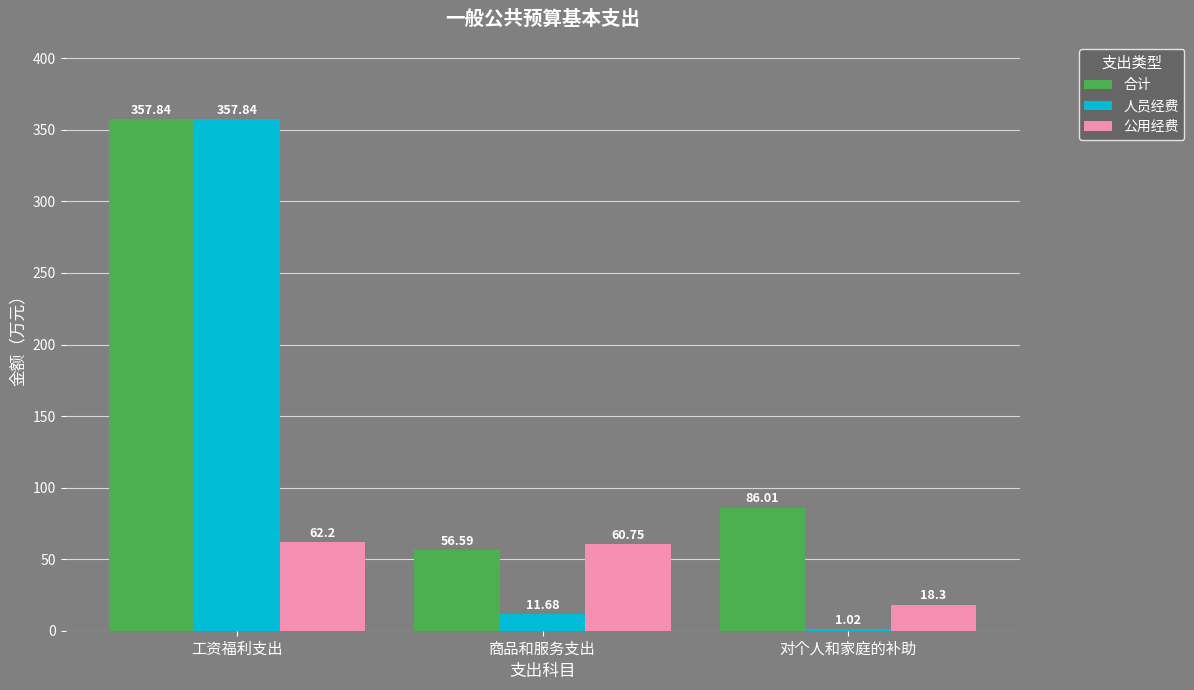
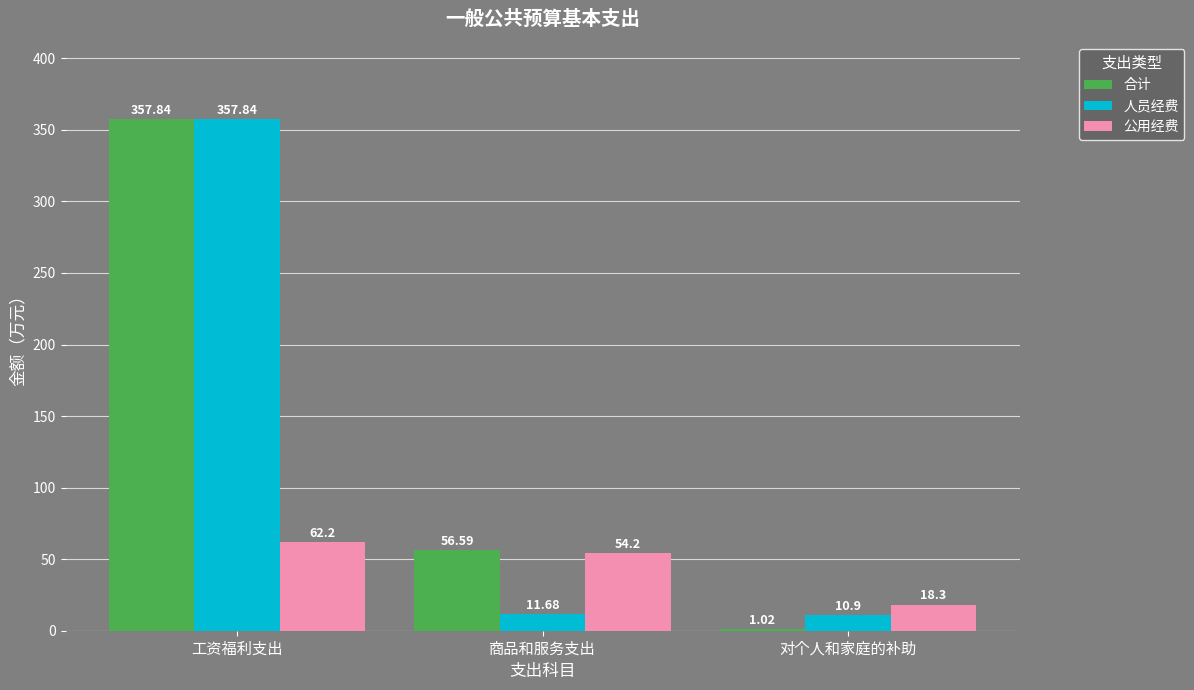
  {
    "合计": {
      "工资福利支出": 357.84,
      "商品和服务支出": 56.59,
-     "对个人和家庭的补助": 86.01
+     "对个人和家庭的补助": 1.02
    },
    "人员经费": {
      "工资福利支出": 357.84,
      "商品和服务支出": 11.68,
-     "对个人和家庭的补助": 1.02
+     "对个人和家庭的补助": 10.9
    },
    "公用经费": {
      "工资福利支出": 62.2,
-     "商品和服务支出": 60.75,
+     "商品和服务支出": 54.2,
      "对个人和家庭的补助": 18.3
    }
  }
